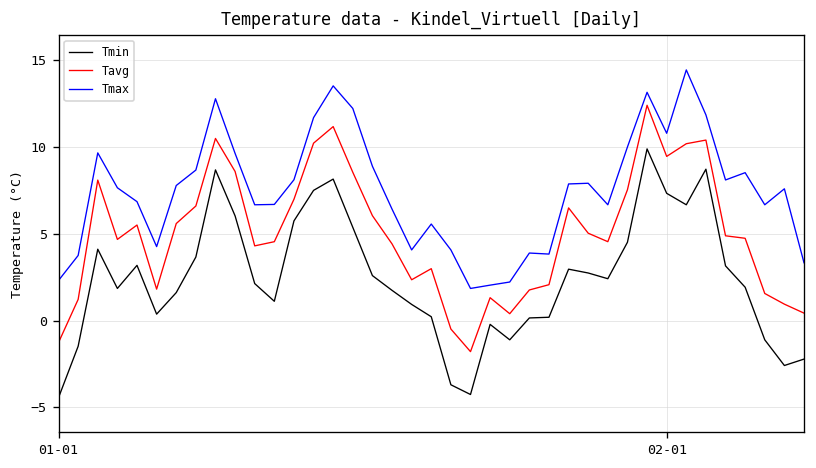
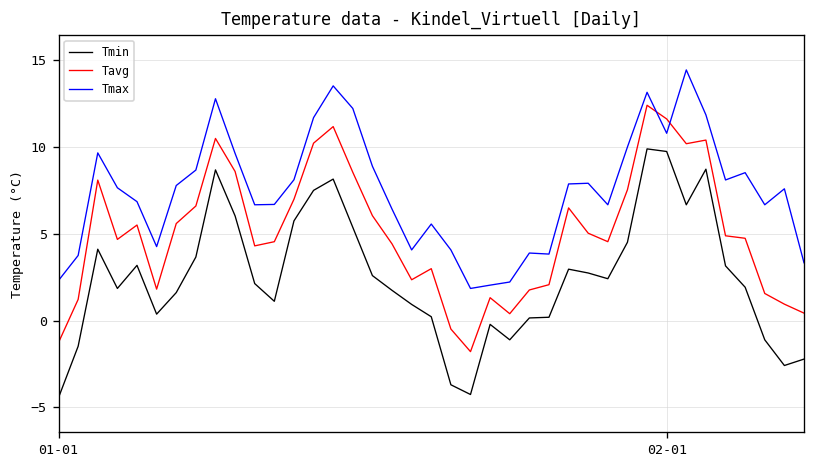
  {
    "Tmin": {
      "01-01": -4.4,
-     "02-01": 7.3
+     "02-01": 9.7
    },
    "Tavg": {
      "01-01": -1.3,
-     "02-01": 9.5
+     "02-01": 11.6
    },
    "Tmax": {
      "01-01": 2.3,
      "02-01": 10.8
    }
  }
